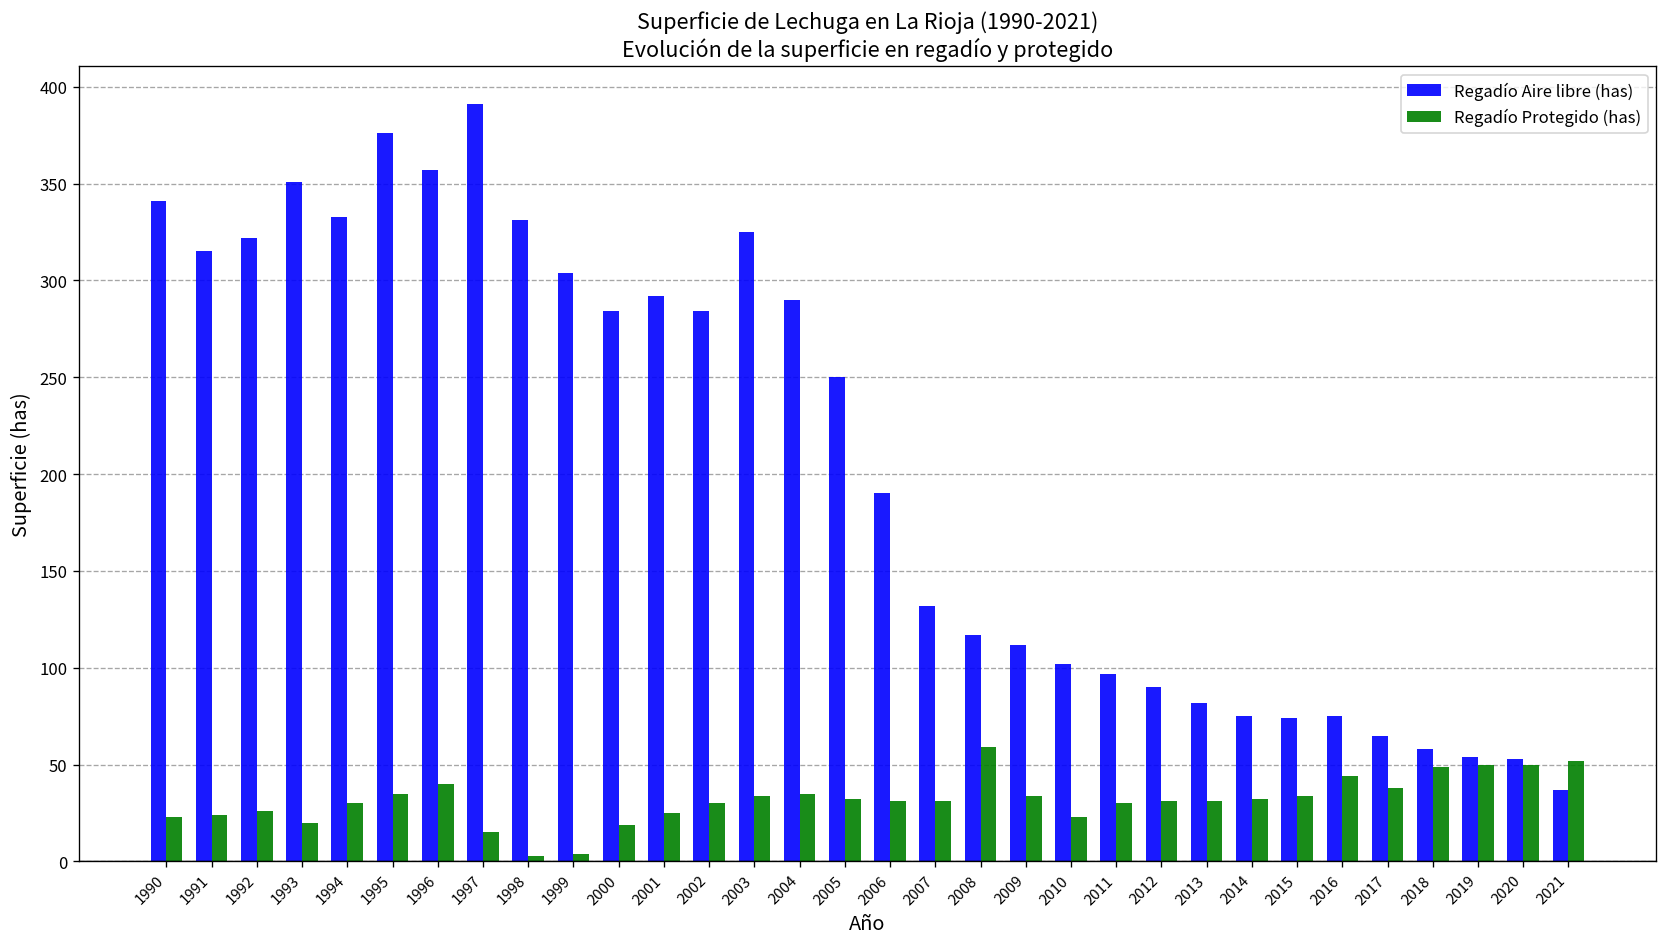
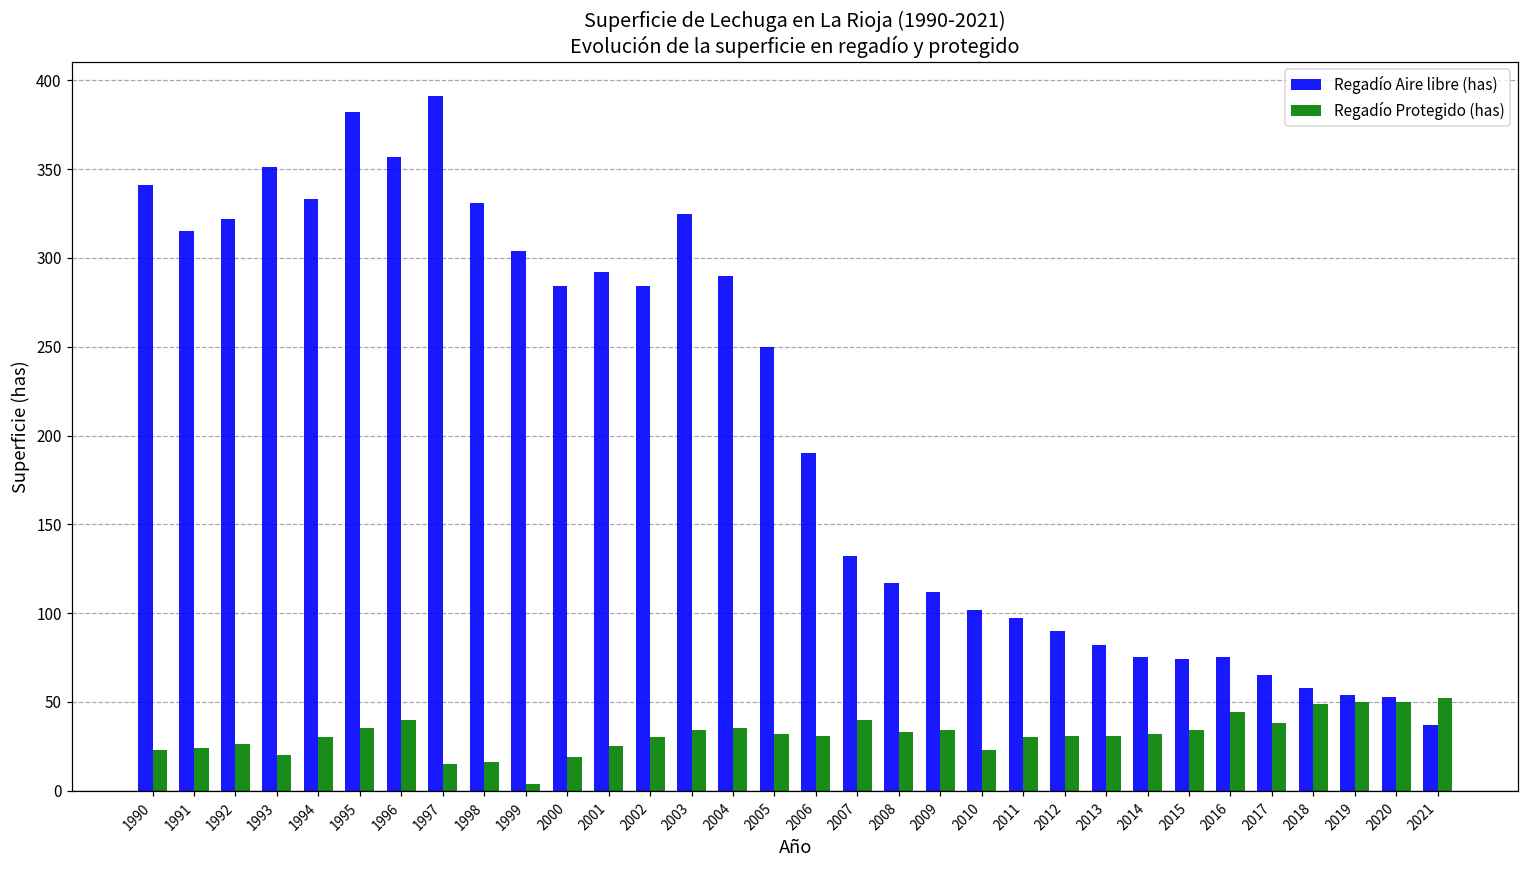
  {
    "Regadío Aire libre (has)": {
      "1990": 341,
      "1991": 315,
      "1992": 322,
      "1993": 351,
      "1994": 333,
-     "1995": 376,
+     "1995": 382,
      "1996": 357,
      "1997": 391,
      "1998": 331,
      "1999": 304,
      "2000": 284,
      "2001": 292,
      "2002": 284,
      "2003": 325,
      "2004": 290,
      "2005": 250,
      "2006": 190,
      "2007": 132,
      "2008": 117,
      "2009": 112,
      "2010": 102,
      "2011": 97,
      "2012": 90,
      "2013": 82,
      "2014": 75,
      "2015": 74,
      "2016": 75,
      "2017": 65,
      "2018": 58,
      "2019": 54,
      "2020": 53,
      "2021": 37
    },
    "Regadío Protegido (has)": {
      "1990": 23,
      "1991": 24,
      "1992": 26,
      "1993": 20,
      "1994": 30,
      "1995": 35,
      "1996": 40,
      "1997": 15,
-     "1998": 3,
+     "1998": 16,
      "1999": 4,
      "2000": 19,
      "2001": 25,
      "2002": 30,
      "2003": 34,
      "2004": 35,
      "2005": 32,
      "2006": 31,
-     "2007": 31,
-     "2008": 59,
+     "2007": 40,
+     "2008": 33,
      "2009": 34,
      "2010": 23,
      "2011": 30,
      "2012": 31,
      "2013": 31,
      "2014": 32,
      "2015": 34,
      "2016": 44,
      "2017": 38,
      "2018": 49,
      "2019": 50,
      "2020": 50,
      "2021": 52
    }
  }
